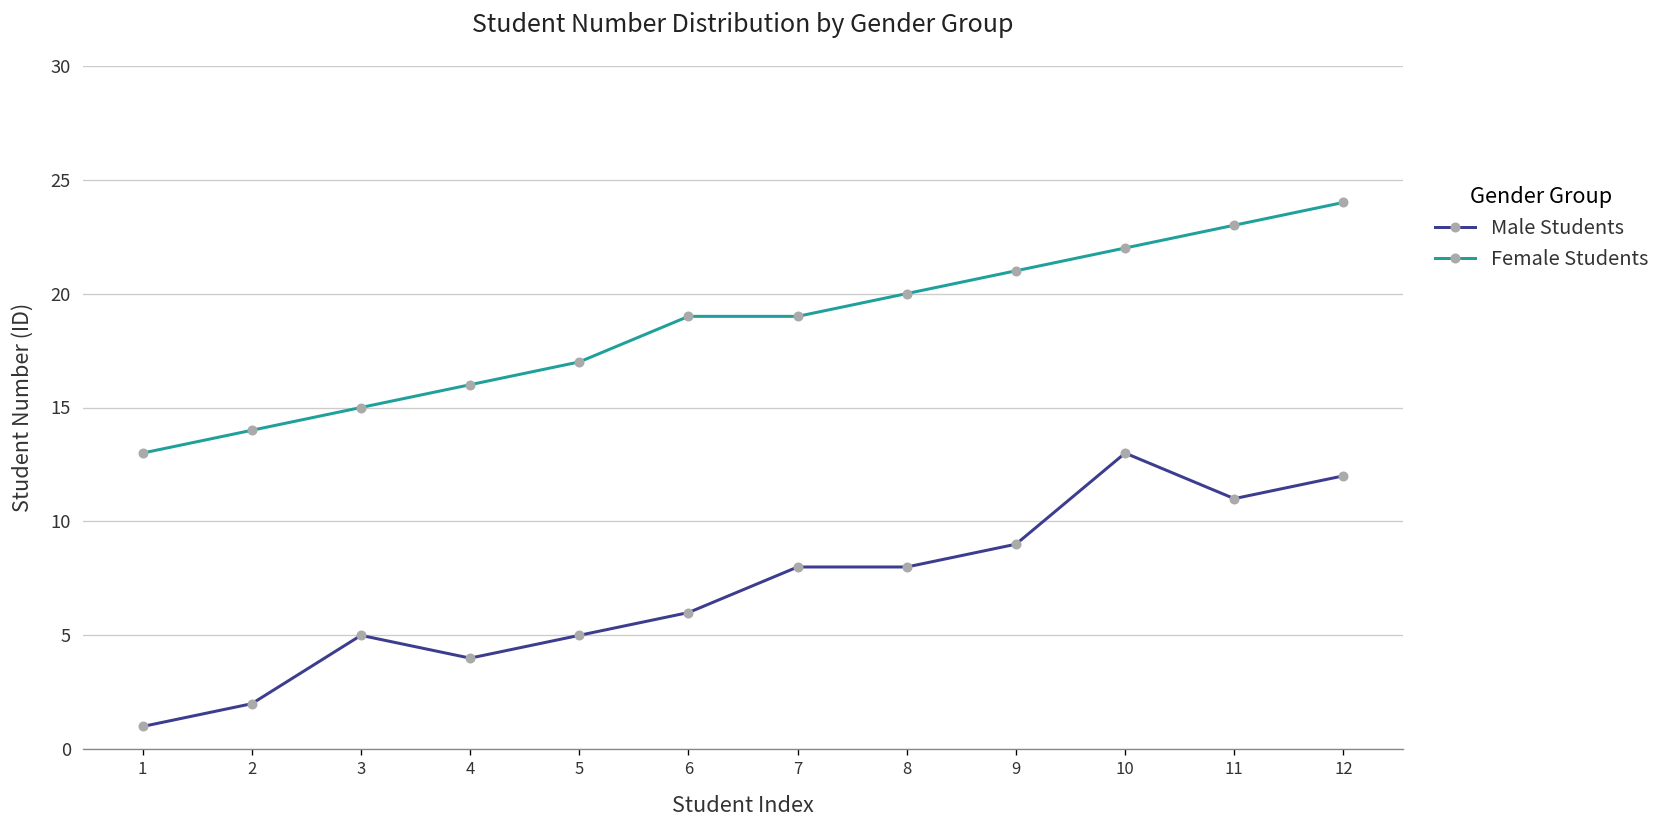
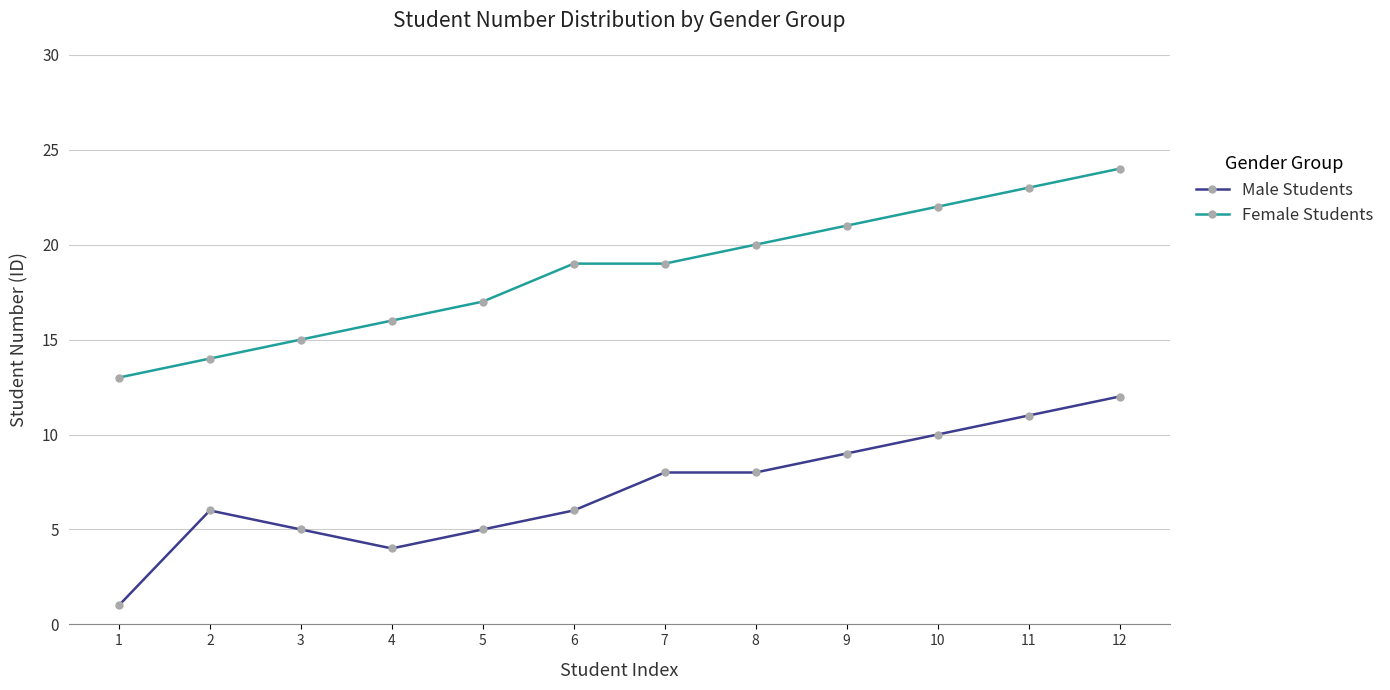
  {
    "Male Students": {
      "1": 1,
-     "2": 2,
+     "2": 6,
      "3": 5,
      "4": 4,
      "5": 5,
      "6": 6,
      "7": 8,
      "8": 8,
      "9": 9,
-     "10": 13,
+     "10": 10,
      "11": 11,
      "12": 12
    },
    "Female Students": {
      "1": 13,
      "2": 14,
      "3": 15,
      "4": 16,
      "5": 17,
      "6": 19,
      "7": 19,
      "8": 20,
      "9": 21,
      "10": 22,
      "11": 23,
      "12": 24
    }
  }
